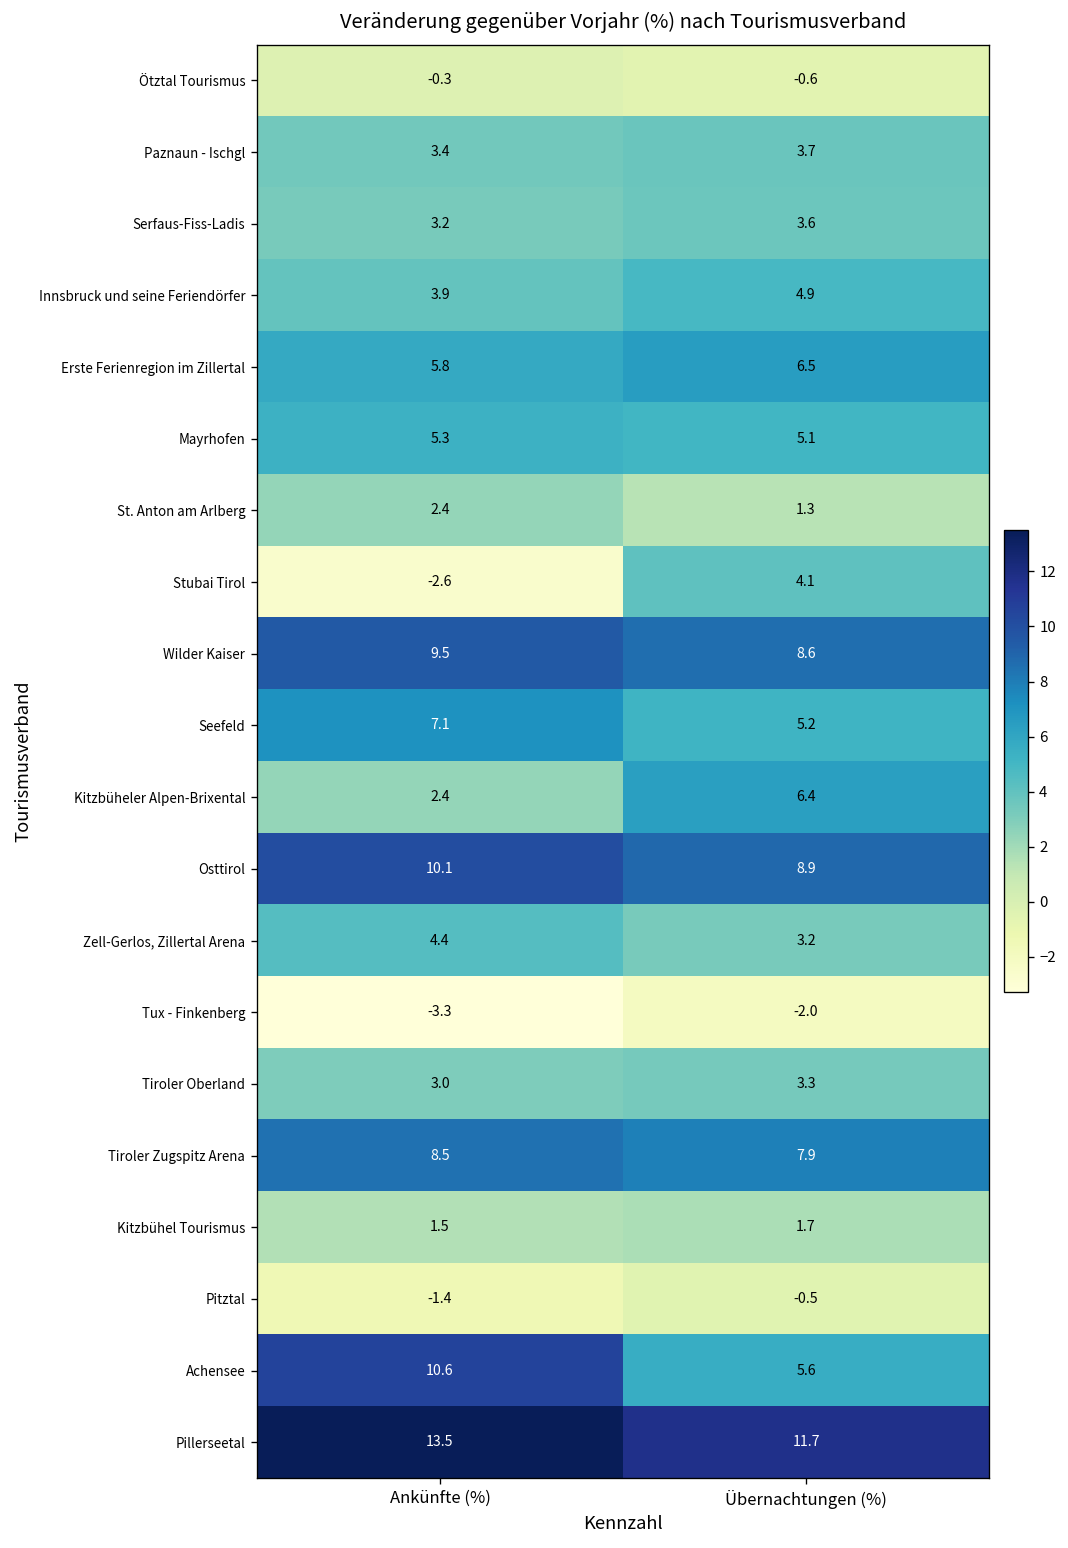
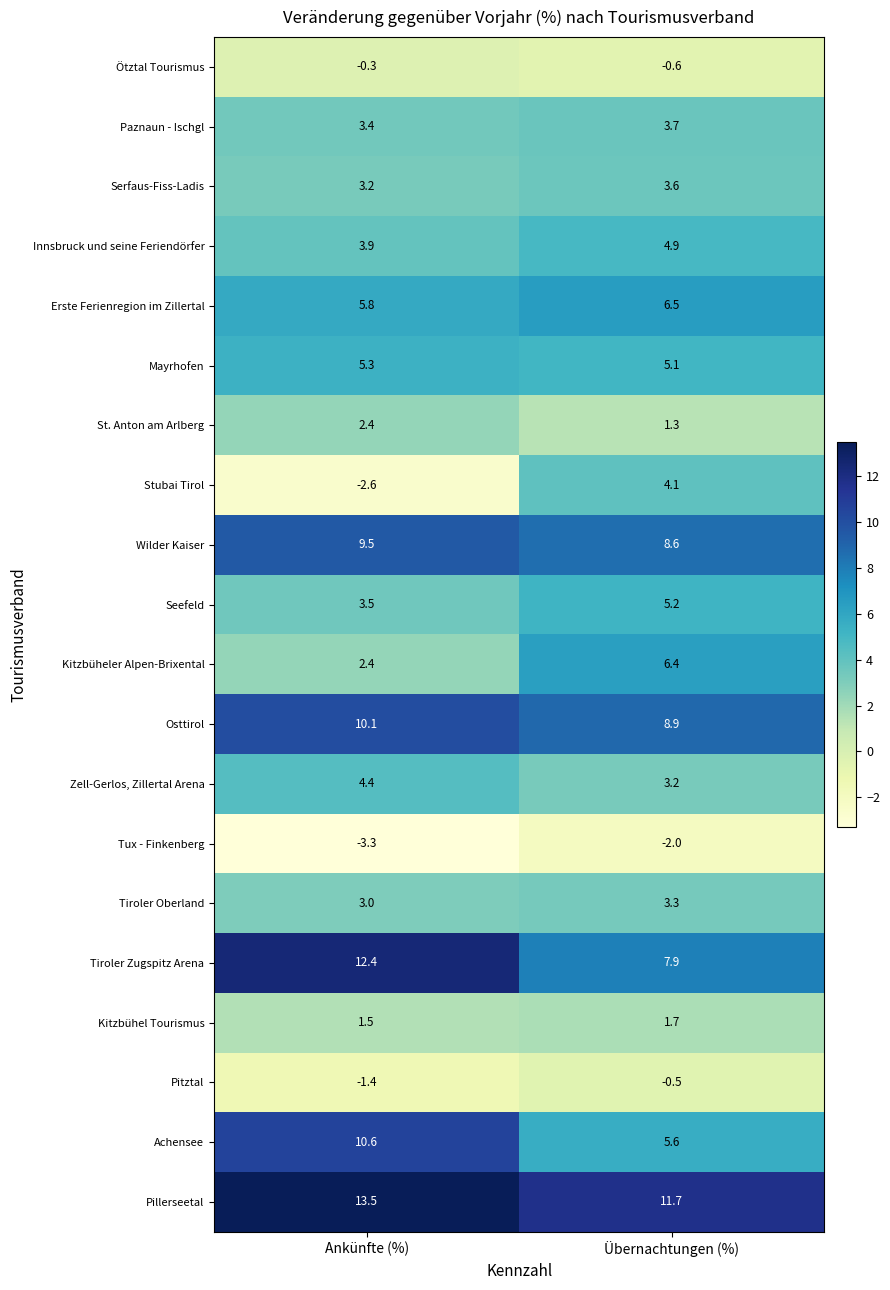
  {
    "Ötztal Tourismus": {
      "Ankünfte (%)": -0.3,
      "Übernachtungen (%)": -0.6
    },
    "Paznaun - Ischgl": {
      "Ankünfte (%)": 3.4,
      "Übernachtungen (%)": 3.7
    },
    "Serfaus-Fiss-Ladis": {
      "Ankünfte (%)": 3.2,
      "Übernachtungen (%)": 3.6
    },
    "Innsbruck und seine Feriendörfer": {
      "Ankünfte (%)": 3.9,
      "Übernachtungen (%)": 4.9
    },
    "Erste Ferienregion im Zillertal": {
      "Ankünfte (%)": 5.8,
      "Übernachtungen (%)": 6.5
    },
    "Mayrhofen": {
      "Ankünfte (%)": 5.3,
      "Übernachtungen (%)": 5.1
    },
    "St. Anton am Arlberg": {
      "Ankünfte (%)": 2.4,
      "Übernachtungen (%)": 1.3
    },
    "Stubai Tirol": {
      "Ankünfte (%)": -2.6,
      "Übernachtungen (%)": 4.1
    },
    "Wilder Kaiser": {
      "Ankünfte (%)": 9.5,
      "Übernachtungen (%)": 8.6
    },
    "Seefeld": {
-     "Ankünfte (%)": 7.1,
+     "Ankünfte (%)": 3.5,
      "Übernachtungen (%)": 5.2
    },
    "Kitzbüheler Alpen-Brixental": {
      "Ankünfte (%)": 2.4,
      "Übernachtungen (%)": 6.4
    },
    "Osttirol": {
      "Ankünfte (%)": 10.1,
      "Übernachtungen (%)": 8.9
    },
    "Zell-Gerlos, Zillertal Arena": {
      "Ankünfte (%)": 4.4,
      "Übernachtungen (%)": 3.2
    },
    "Tux - Finkenberg": {
      "Ankünfte (%)": -3.3,
      "Übernachtungen (%)": -2.0
    },
    "Tiroler Oberland": {
      "Ankünfte (%)": 3.0,
      "Übernachtungen (%)": 3.3
    },
    "Tiroler Zugspitz Arena": {
-     "Ankünfte (%)": 8.5,
+     "Ankünfte (%)": 12.4,
      "Übernachtungen (%)": 7.9
    },
    "Kitzbühel Tourismus": {
      "Ankünfte (%)": 1.5,
      "Übernachtungen (%)": 1.7
    },
    "Pitztal": {
      "Ankünfte (%)": -1.4,
      "Übernachtungen (%)": -0.5
    },
    "Achensee": {
      "Ankünfte (%)": 10.6,
      "Übernachtungen (%)": 5.6
    },
    "Pillerseetal": {
      "Ankünfte (%)": 13.5,
      "Übernachtungen (%)": 11.7
    }
  }
